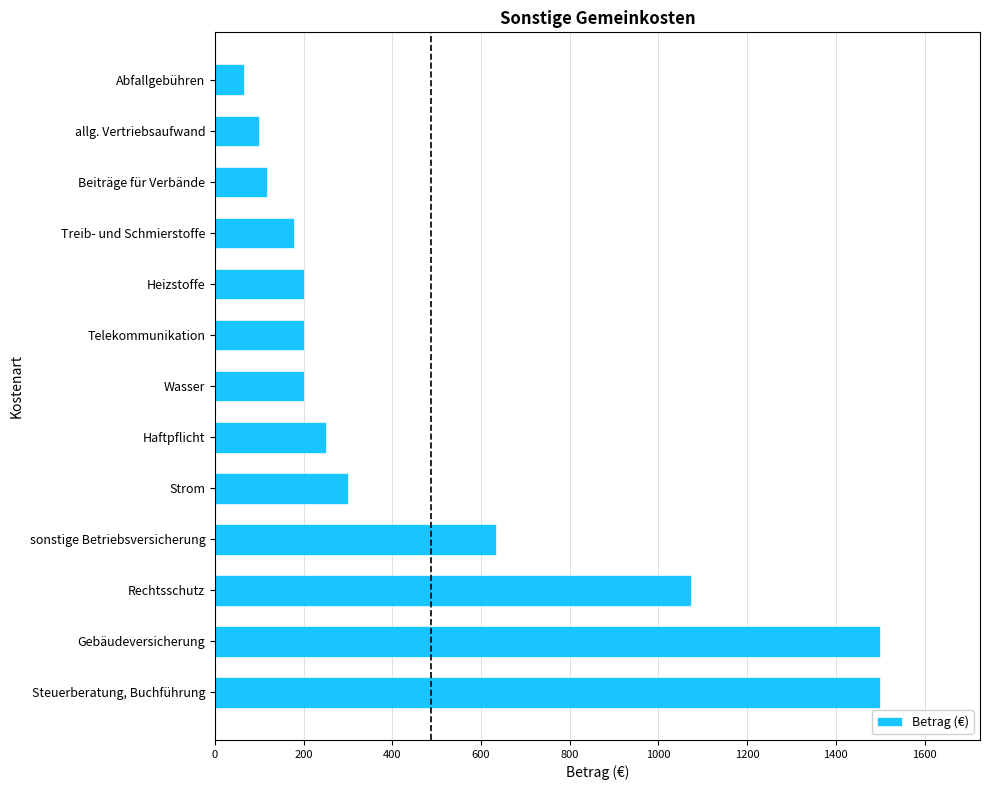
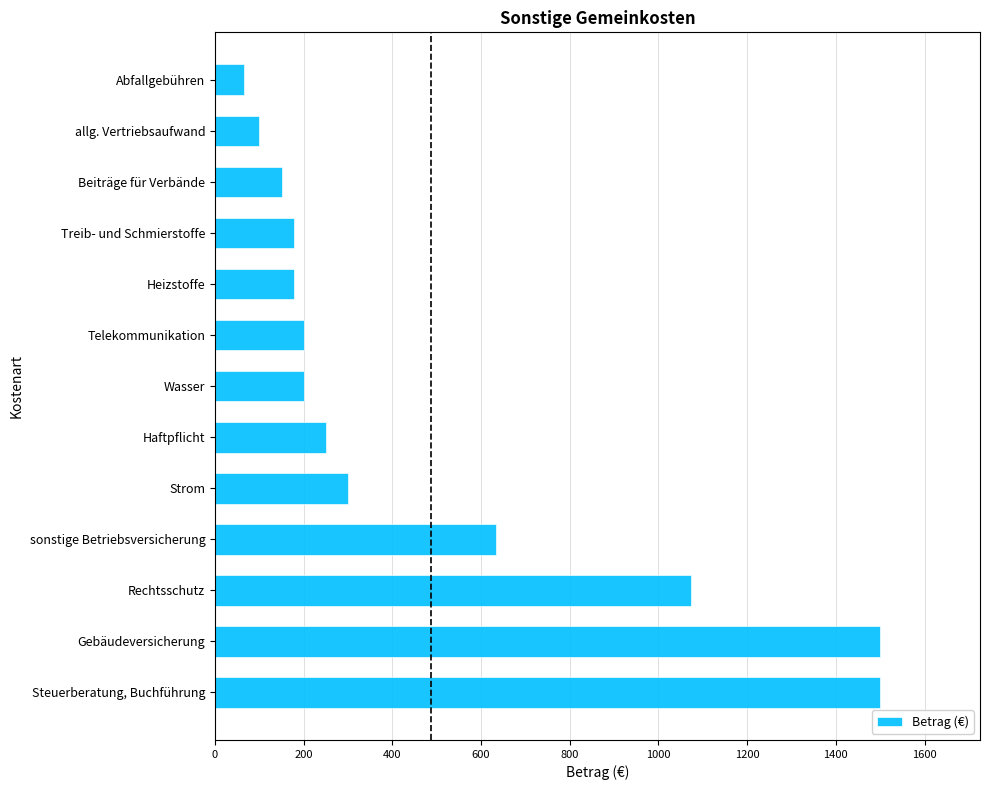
  {
    "Abfallgebühren": 70,
    "allg. Vertriebsaufwand": 100,
-   "Beiträge für Verbände": 120,
+   "Beiträge für Verbände": 150,
    "Treib- und Schmierstoffe": 180,
-   "Heizstoffe": 200,
+   "Heizstoffe": 180,
    "Telekommunikation": 200,
    "Wasser": 200,
    "Haftpflicht": 250,
    "Strom": 300,
    "sonstige Betriebsversicherung": 630,
    "Rechtsschutz": 1070,
    "Gebäudeversicherung": 1500,
    "Steuerberatung, Buchführung": 1500
  }
